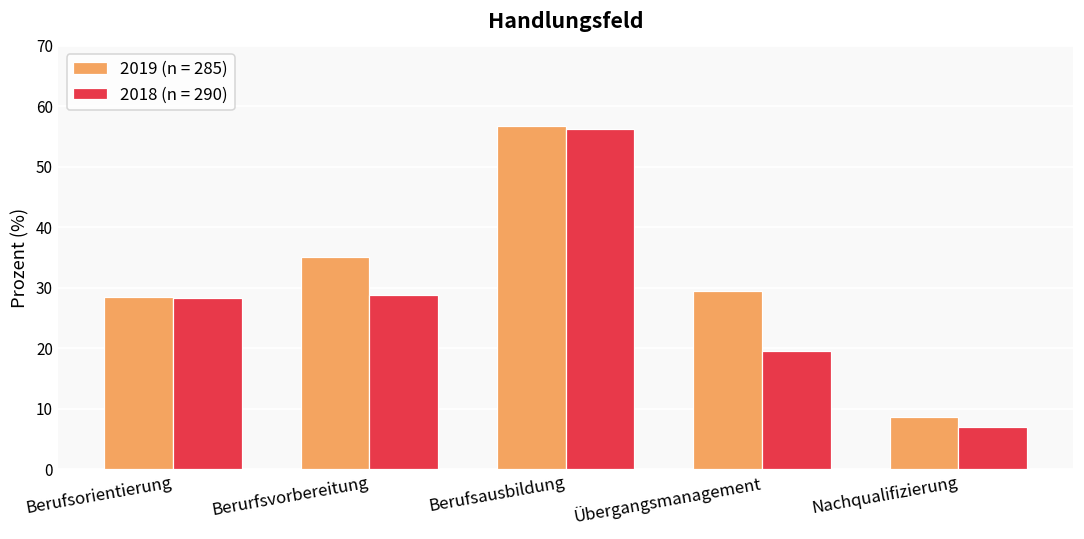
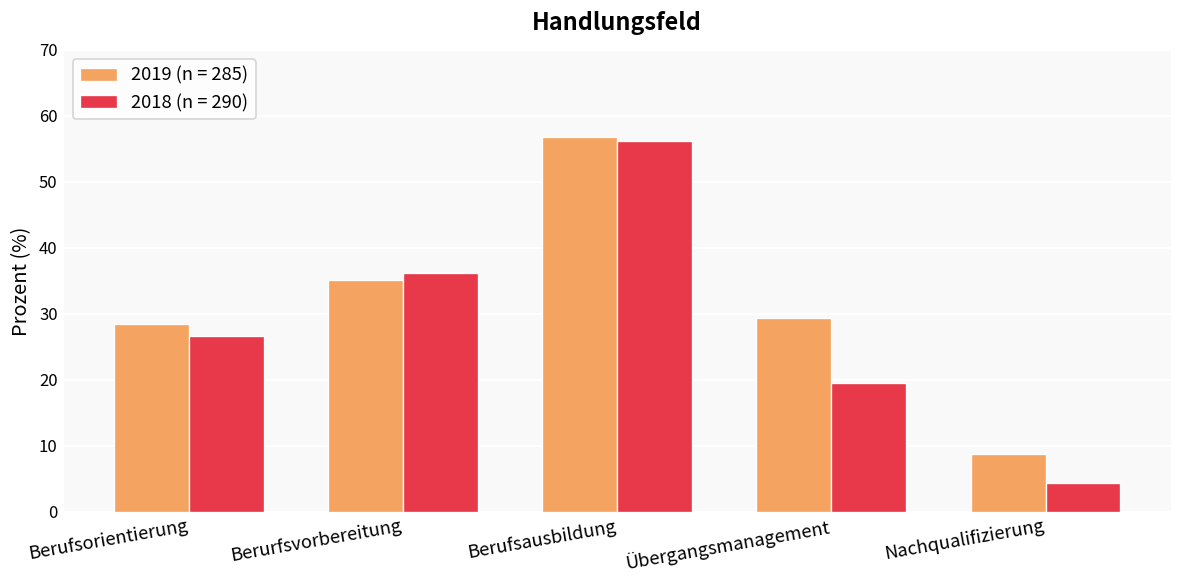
  {
    "2019 (n = 285)": {
      "Berufsorientierung": 28,
      "Berurfsvorbereitung": 35,
      "Berufsausbildung": 57,
      "Übergangsmanagement": 29,
      "Nachqualifizierung": 9
    },
    "2018 (n = 290)": {
-     "Berufsorientierung": 28,
-     "Berurfsvorbereitung": 29,
+     "Berufsorientierung": 27,
+     "Berurfsvorbereitung": 36,
      "Berufsausbildung": 56,
      "Übergangsmanagement": 20,
-     "Nachqualifizierung": 7
+     "Nachqualifizierung": 4
    }
  }
